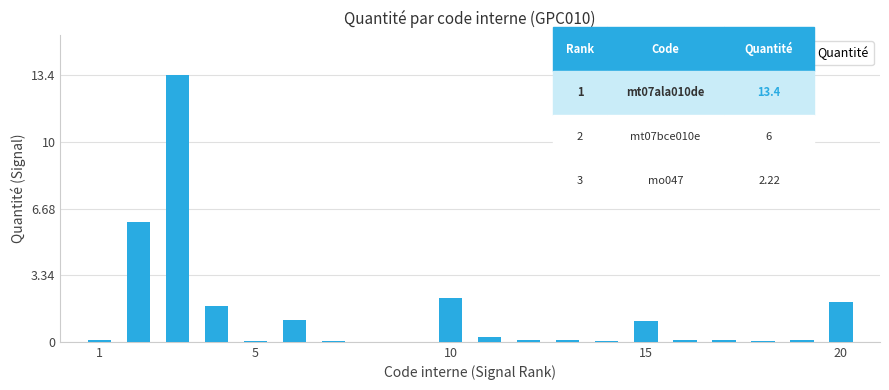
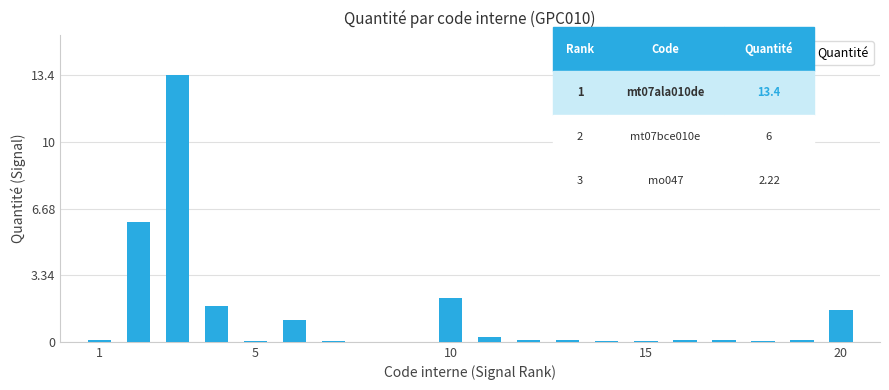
  {
    "10": 2.2,
-   "15": 1.1,
-   "20": 2.0
+   "15": 0.1,
+   "20": 1.6
  }
